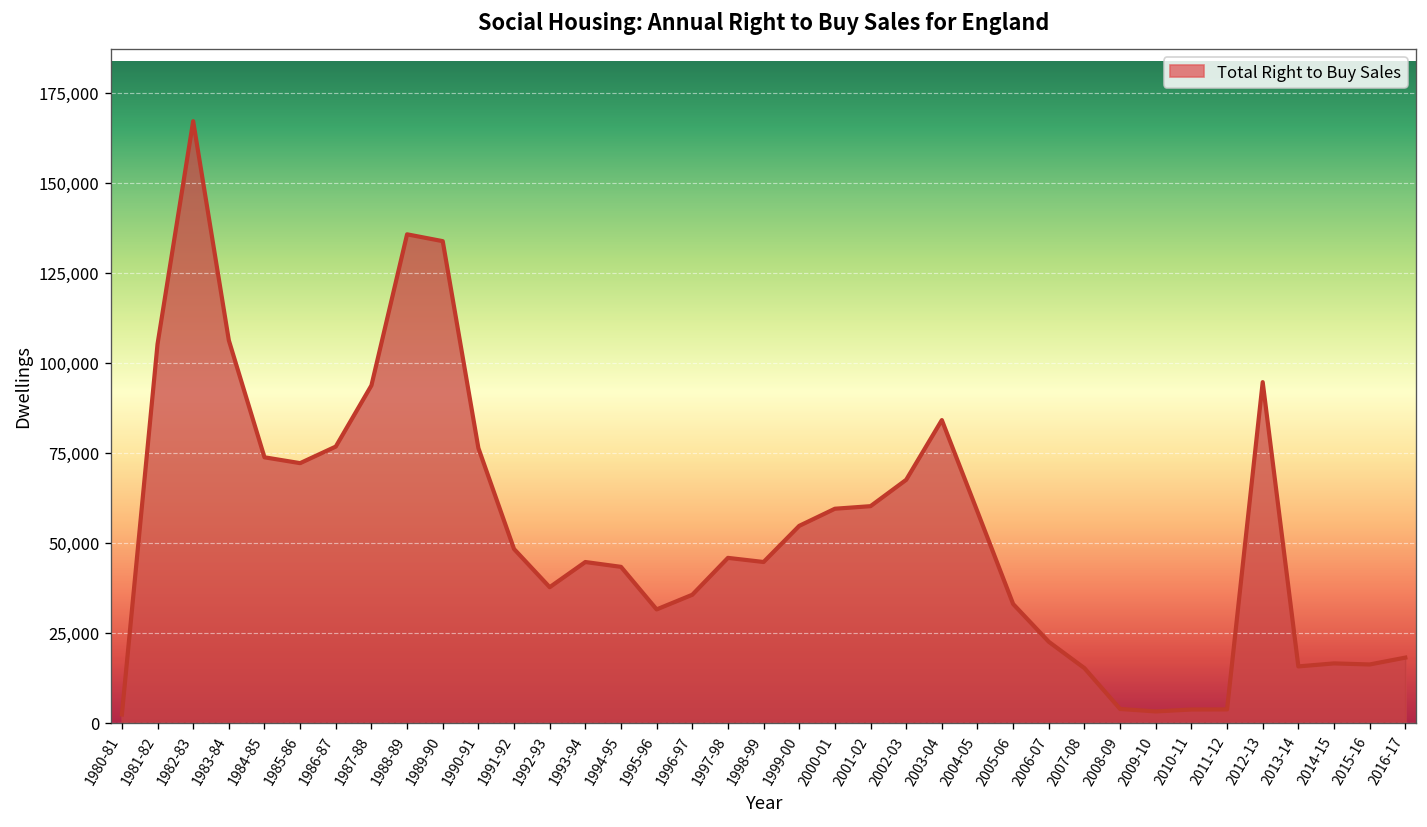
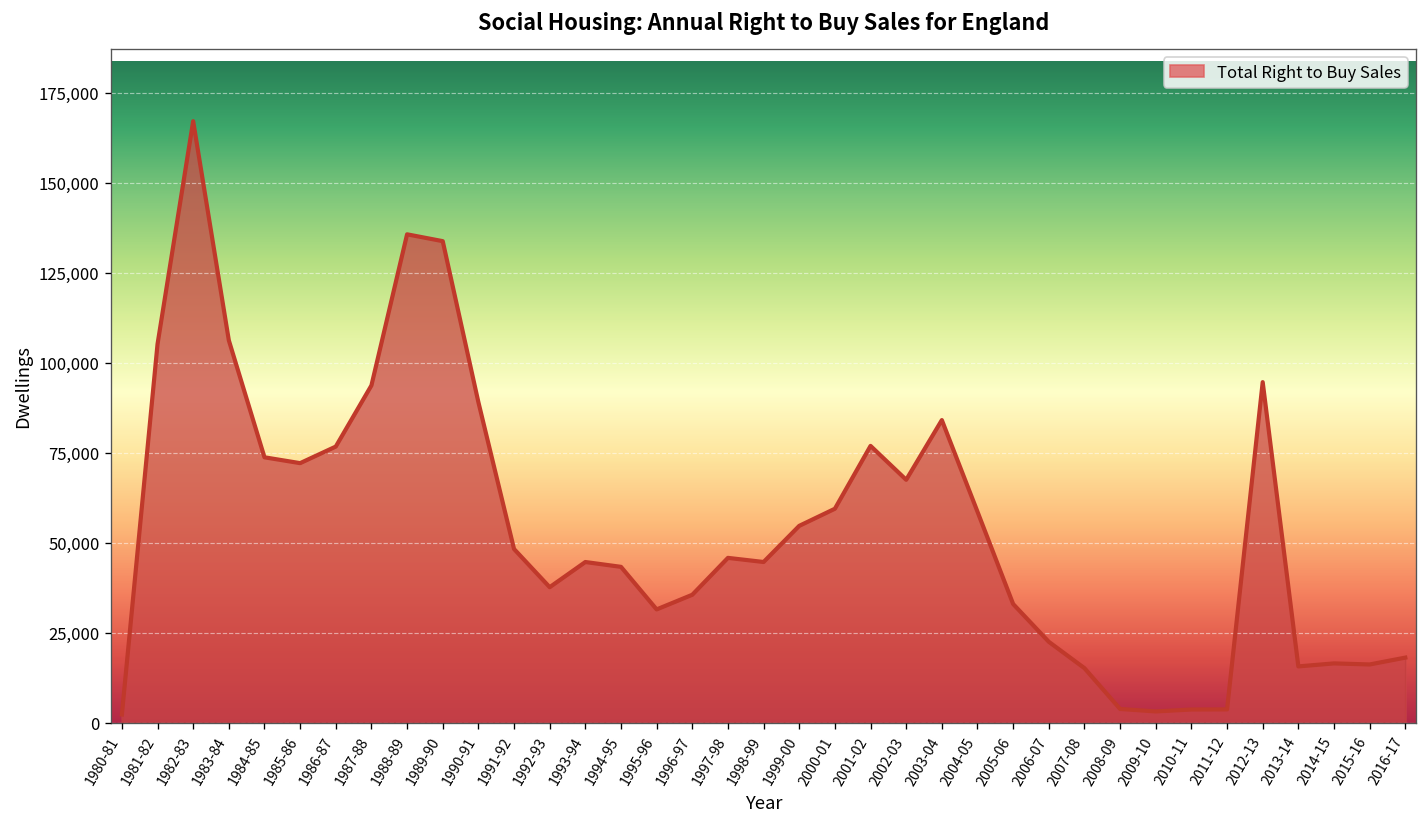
  {
    "1980-81": "2,000",
    "1981-82": "105,000",
    "1982-83": "167,000",
    "1983-84": "106,000",
    "1984-85": "74,000",
    "1985-86": "72,000",
    "1986-87": "77,000",
    "1987-88": "94,000",
    "1988-89": "136,000",
    "1989-90": "134,000",
-   "1990-91": "76,000",
+   "1990-91": "89,000",
    "1991-92": "48,000",
    "1992-93": "38,000",
    "1993-94": "45,000",
    "1994-95": "43,000",
    "1995-96": "32,000",
    "1996-97": "36,000",
    "1997-98": "46,000",
    "1998-99": "45,000",
    "1999-00": "55,000",
    "2000-01": "59,000",
-   "2001-02": "60,000",
+   "2001-02": "77,000",
    "2002-03": "68,000",
    "2003-04": "84,000",
    "2004-05": "59,000",
    "2005-06": "33,000",
    "2006-07": "23,000",
    "2007-08": "15,000",
    "2008-09": "4,000",
    "2009-10": "3,000",
    "2010-11": "4,000",
    "2011-12": "4,000",
    "2012-13": "95,000",
    "2013-14": "16,000",
    "2014-15": "17,000",
    "2015-16": "16,000",
    "2016-17": "18,000"
  }
